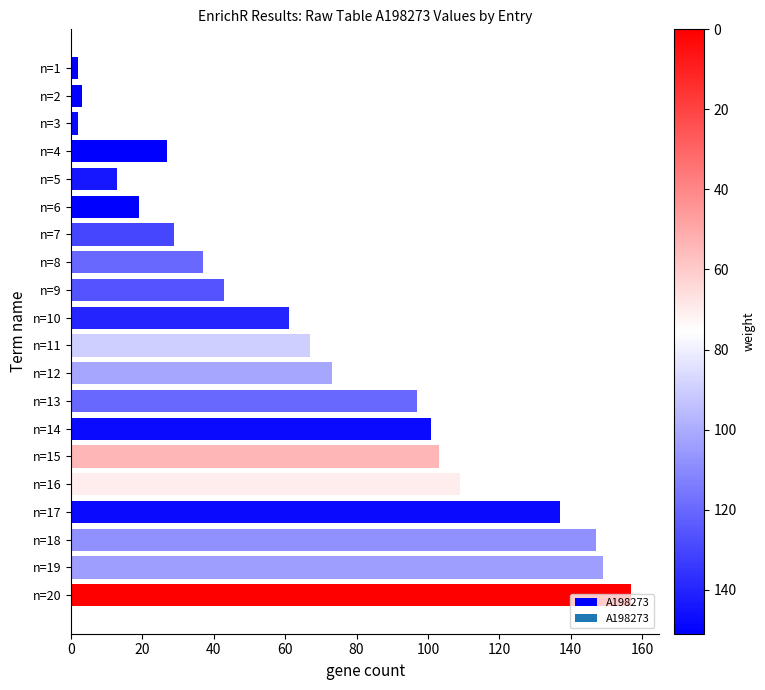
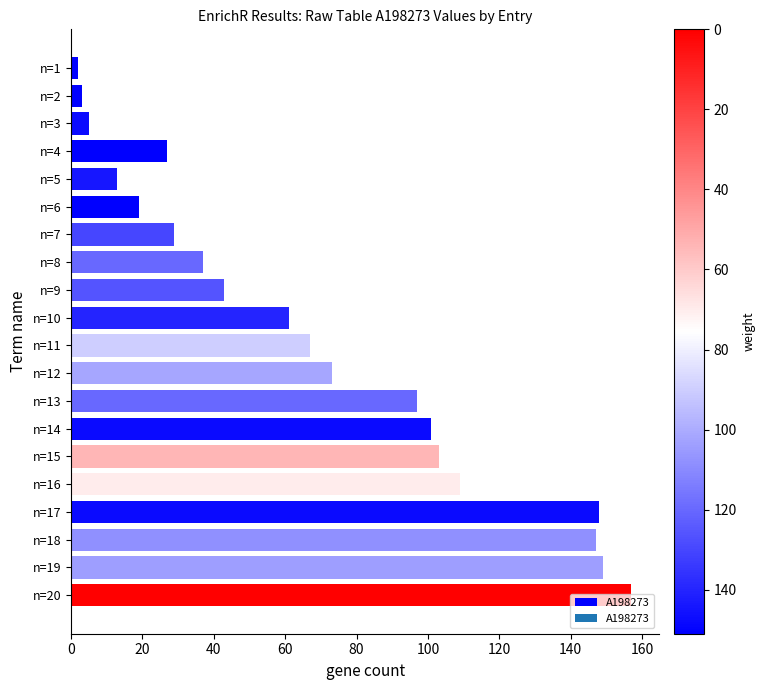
  {
    "n=1": 2,
    "n=2": 3,
-   "n=3": 2,
+   "n=3": 5,
    "n=4": 27,
    "n=5": 13,
    "n=6": 19,
    "n=7": 29,
    "n=8": 37,
    "n=9": 43,
    "n=10": 61,
    "n=11": 67,
    "n=12": 73,
    "n=13": 97,
    "n=14": 101,
    "n=15": 103,
    "n=16": 109,
-   "n=17": 137,
+   "n=17": 148,
    "n=18": 147,
    "n=19": 149
  }
